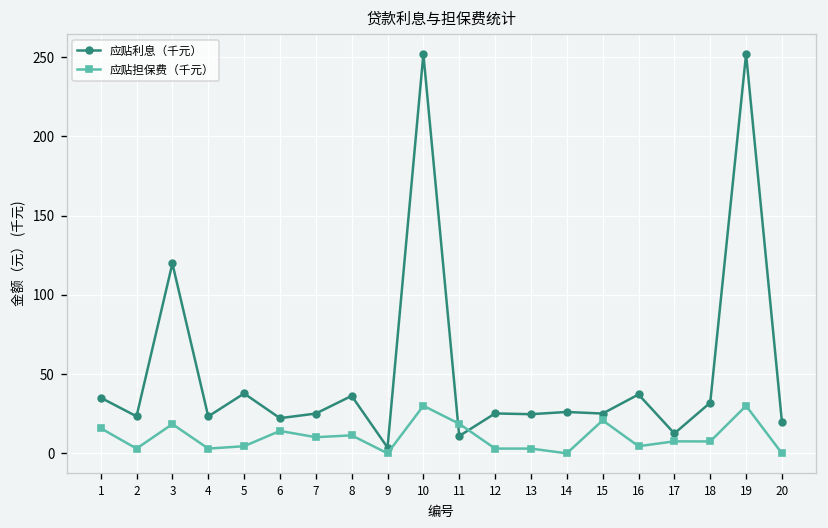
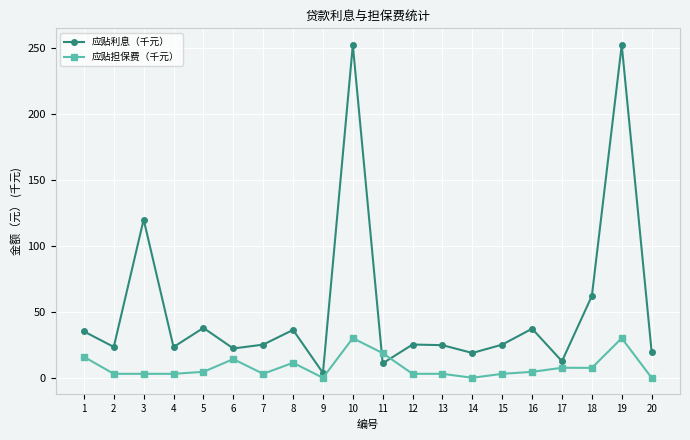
  {
    "应贴利息（千元）": {
      "1": 35,
      "2": 23,
      "3": 120,
      "4": 23,
      "5": 38,
      "6": 22,
      "7": 25,
      "8": 36,
      "9": 4,
      "10": 252,
      "11": 11,
      "12": 25,
      "13": 25,
-     "14": 26,
+     "14": 19,
      "15": 25,
      "16": 37,
      "17": 13,
-     "18": 32,
+     "18": 62,
      "19": 252,
      "20": 20
    },
    "应贴担保费（千元）": {
      "1": 16,
      "2": 3,
-     "3": 18,
+     "3": 3,
      "4": 3,
      "5": 5,
      "6": 14,
-     "7": 10,
+     "7": 3,
      "8": 11,
      "9": 0,
      "10": 30,
      "11": 19,
      "12": 3,
      "13": 3,
      "14": 0,
-     "15": 21,
+     "15": 3,
      "16": 5,
      "17": 8,
      "18": 8,
      "19": 30,
      "20": 0
    }
  }
